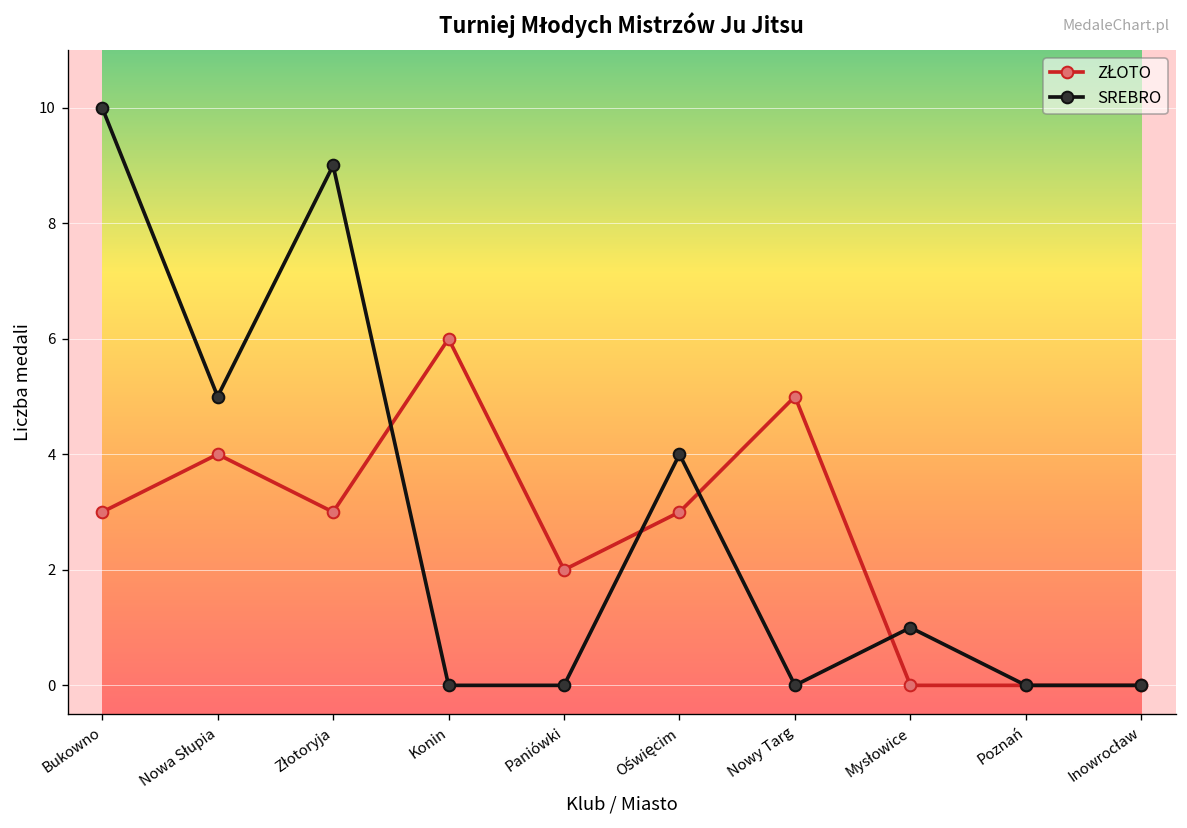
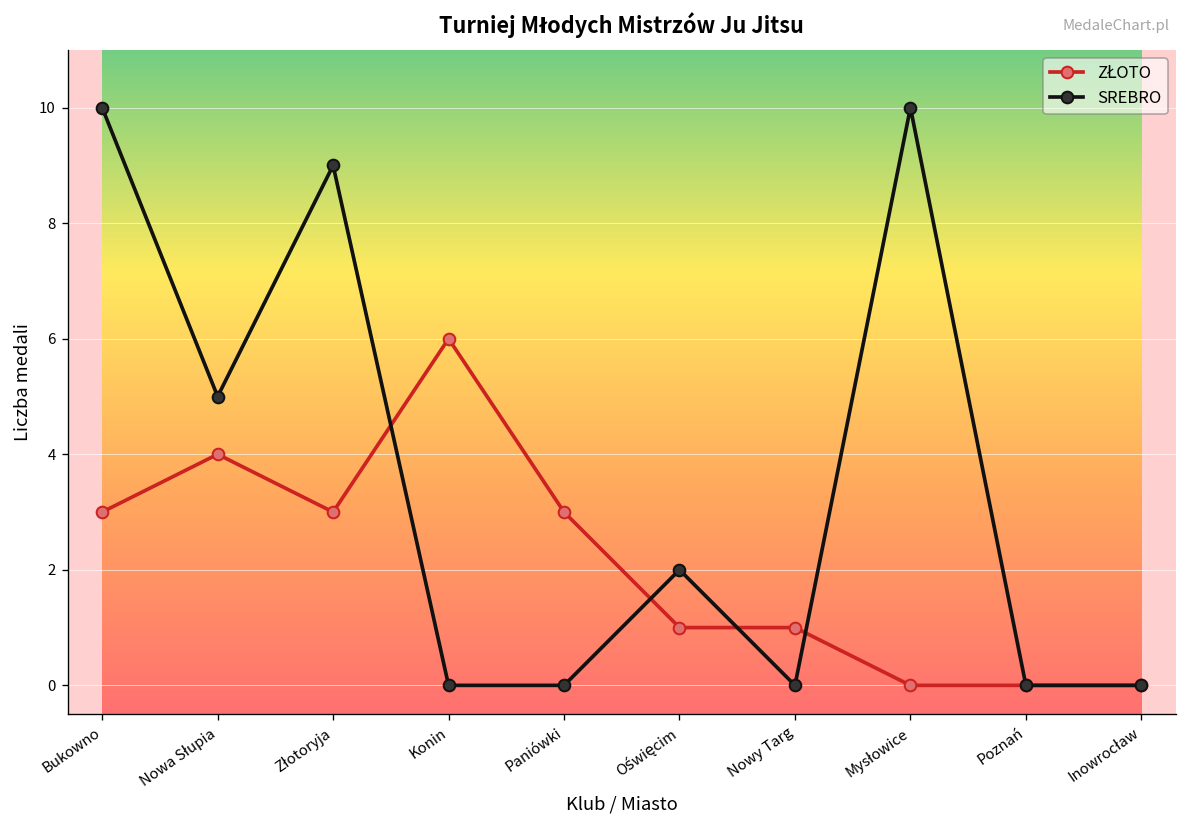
  {
    "ZŁOTO": {
      "Bukowno": 3,
      "Nowa Słupia": 4,
      "Złotoryja": 3,
      "Konin": 6,
-     "Paniówki": 2,
-     "Oświęcim": 3,
-     "Nowy Targ": 5,
+     "Paniówki": 3,
+     "Oświęcim": 1,
+     "Nowy Targ": 1,
      "Mysłowice": 0
    },
    "SREBRO": {
      "Bukowno": 10,
      "Nowa Słupia": 5,
      "Złotoryja": 9,
      "Konin": 0,
      "Paniówki": 0,
-     "Oświęcim": 4,
+     "Oświęcim": 2,
      "Nowy Targ": 0,
-     "Mysłowice": 1
+     "Mysłowice": 10
    }
  }
